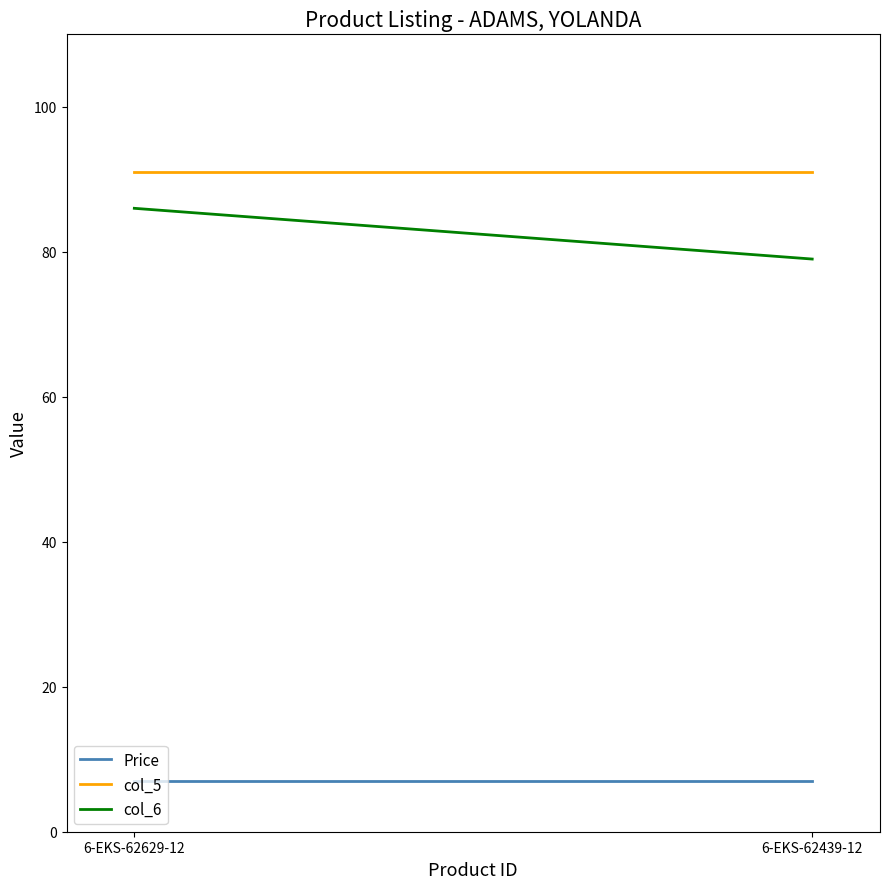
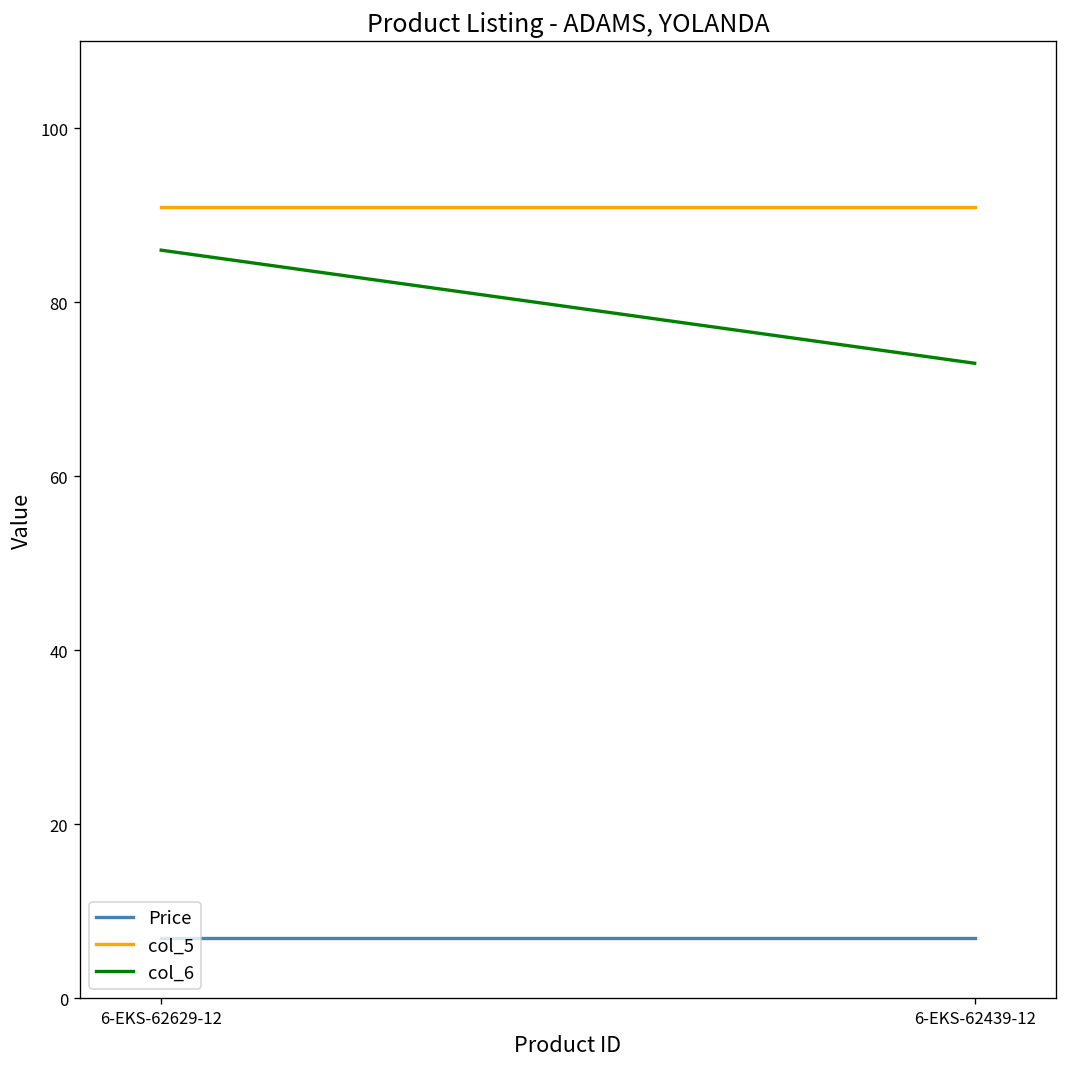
  {
    "Price": {
      "6-EKS-62439-12": 7
    },
    "col_5": {
      "6-EKS-62629-12": 91,
      "6-EKS-62439-12": 91
    },
    "col_6": {
      "6-EKS-62629-12": 86,
-     "6-EKS-62439-12": 79
+     "6-EKS-62439-12": 73
    }
  }
